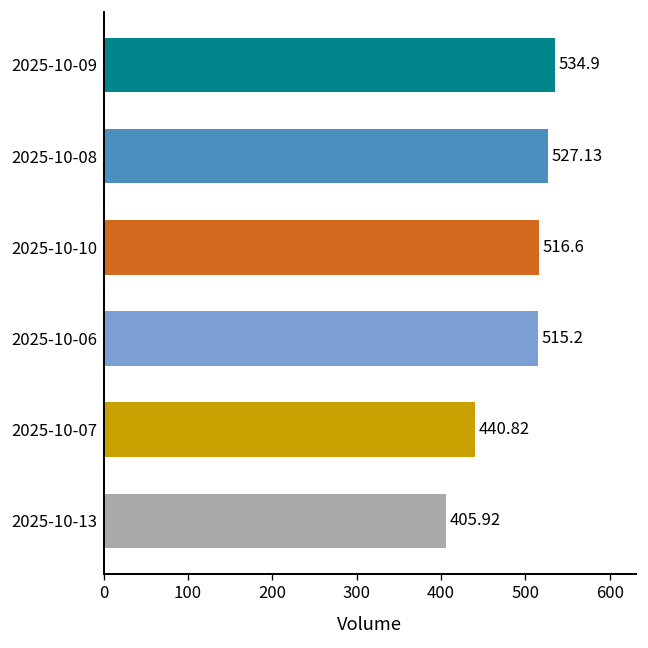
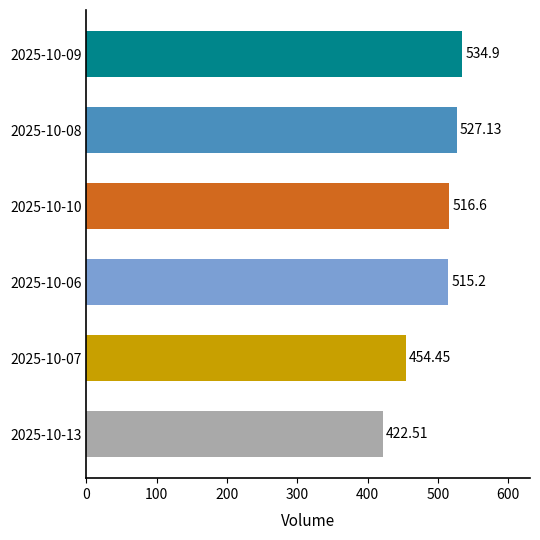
  {
    "2025-10-09": 534.9,
    "2025-10-08": 527.13,
    "2025-10-10": 516.6,
    "2025-10-06": 515.2,
-   "2025-10-07": 440.82,
-   "2025-10-13": 405.92
+   "2025-10-07": 454.45,
+   "2025-10-13": 422.51
  }
